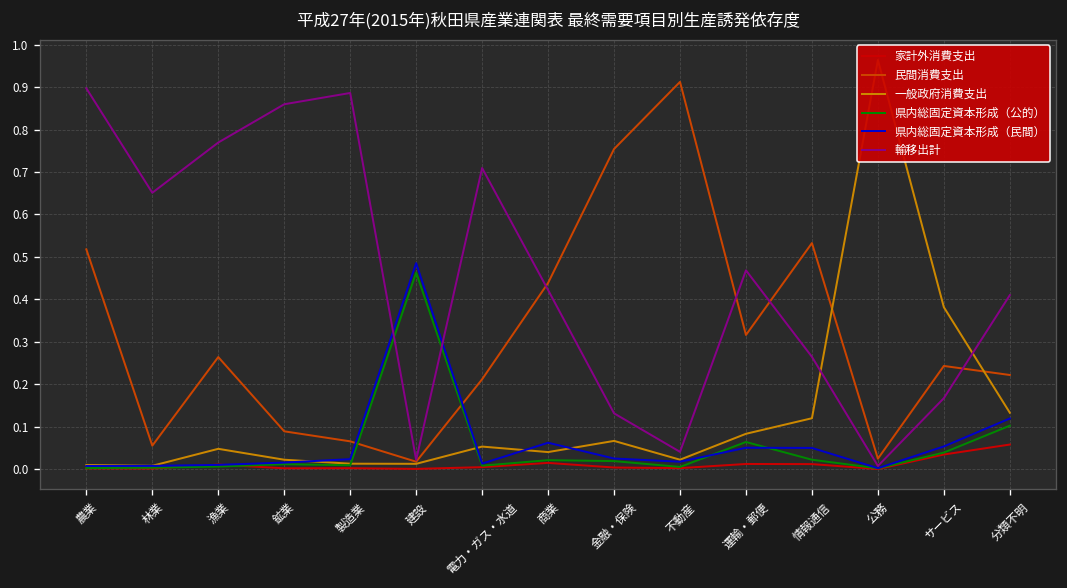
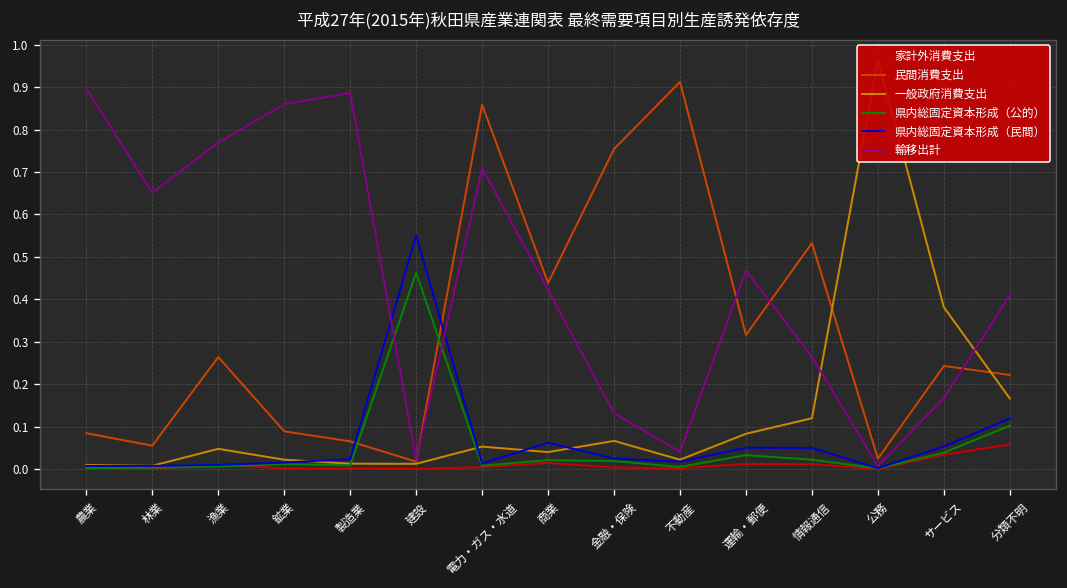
  {
    "家計外消費支出": {
      "鉱業": 0.00,
      "建設": 0.00,
      "金融・保険": 0.00,
      "運輸・郵便": 0.01,
      "情報通信": 0.01,
      "分類不明": 0.06
    },
    "民間消費支出": {
-     "農業": 0.52,
+     "農業": 0.08,
      "林業": 0.06,
      "漁業": 0.26,
      "鉱業": 0.09,
      "製造業": 0.07,
-     "電力・ガス・水道": 0.21,
+     "電力・ガス・水道": 0.86,
      "商業": 0.44,
      "金融・保険": 0.75,
      "不動産": 0.91,
      "運輸・郵便": 0.32,
      "情報通信": 0.53,
      "公務": 0.02,
      "サービス": 0.24,
      "分類不明": 0.22
    },
    "一般政府消費支出": {
      "漁業": 0.05,
      "電力・ガス・水道": 0.05,
      "商業": 0.04,
      "金融・保険": 0.07,
      "運輸・郵便": 0.08,
      "情報通信": 0.12,
      "サービス": 0.38,
-     "分類不明": 0.13
+     "分類不明": 0.17
    },
    "県内総固定資本形成（公的）": {
      "建設": 0.46,
-     "運輸・郵便": 0.06,
+     "運輸・郵便": 0.03,
      "情報通信": 0.02,
      "分類不明": 0.10
    },
    "県内総固定資本形成（民間）": {
      "製造業": 0.02,
-     "建設": 0.49,
+     "建設": 0.55,
      "商業": 0.06,
      "運輸・郵便": 0.05,
      "情報通信": 0.05,
      "サービス": 0.05,
      "分類不明": 0.12
    },
    "輸移出計": {
      "農業": 0.90,
      "林業": 0.65,
      "漁業": 0.77,
      "鉱業": 0.86,
      "製造業": 0.89,
      "電力・ガス・水道": 0.71,
      "商業": 0.42,
      "金融・保険": 0.13,
      "不動産": 0.04,
      "運輸・郵便": 0.47,
      "情報通信": 0.26,
      "サービス": 0.17,
      "分類不明": 0.41
    }
  }
